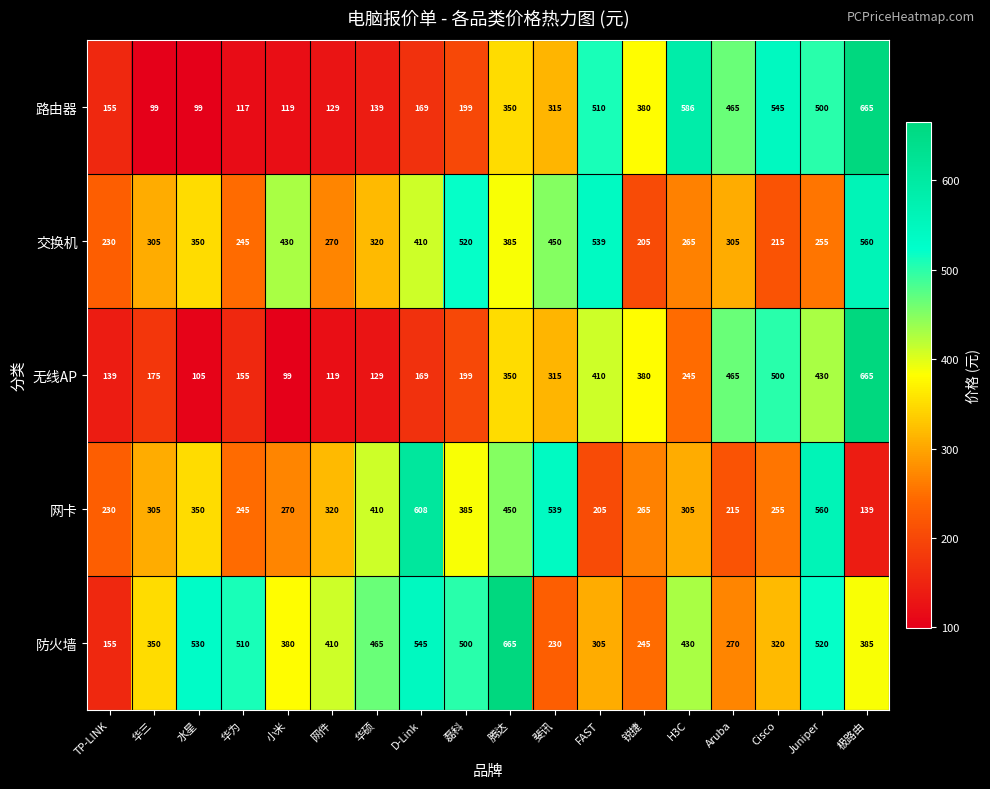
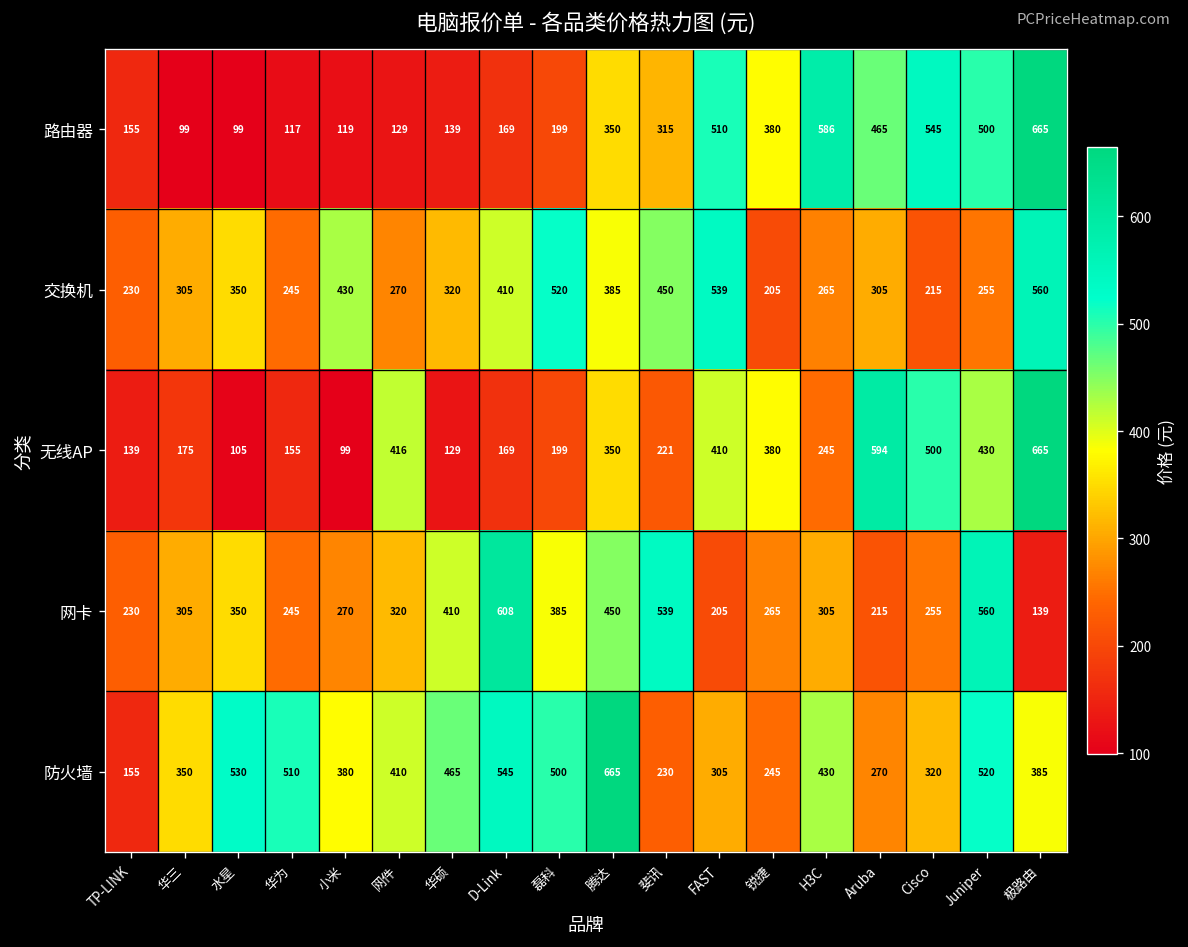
  {
    "路由器": {
      "TP-LINK": 155,
      "华三": 99,
      "水星": 99,
      "华为": 117,
      "小米": 119,
      "网件": 129,
      "华硕": 139,
      "D-Link": 169,
      "磊科": 199,
      "腾达": 350,
      "斐讯": 315,
      "FAST": 510,
      "锐捷": 380,
      "H3C": 586,
      "Aruba": 465,
      "Cisco": 545,
      "Juniper": 500,
      "极路由": 665
    },
    "交换机": {
      "TP-LINK": 230,
      "华三": 305,
      "水星": 350,
      "华为": 245,
      "小米": 430,
      "网件": 270,
      "华硕": 320,
      "D-Link": 410,
      "磊科": 520,
      "腾达": 385,
      "斐讯": 450,
      "FAST": 539,
      "锐捷": 205,
      "H3C": 265,
      "Aruba": 305,
      "Cisco": 215,
      "Juniper": 255,
      "极路由": 560
    },
    "无线AP": {
      "TP-LINK": 139,
      "华三": 175,
      "水星": 105,
      "华为": 155,
      "小米": 99,
-     "网件": 119,
+     "网件": 416,
      "华硕": 129,
      "D-Link": 169,
      "磊科": 199,
      "腾达": 350,
-     "斐讯": 315,
+     "斐讯": 221,
      "FAST": 410,
      "锐捷": 380,
      "H3C": 245,
-     "Aruba": 465,
+     "Aruba": 594,
      "Cisco": 500,
      "Juniper": 430,
      "极路由": 665
    },
    "网卡": {
      "TP-LINK": 230,
      "华三": 305,
      "水星": 350,
      "华为": 245,
      "小米": 270,
      "网件": 320,
      "华硕": 410,
      "D-Link": 608,
      "磊科": 385,
      "腾达": 450,
      "斐讯": 539,
      "FAST": 205,
      "锐捷": 265,
      "H3C": 305,
      "Aruba": 215,
      "Cisco": 255,
      "Juniper": 560,
      "极路由": 139
    },
    "防火墙": {
      "TP-LINK": 155,
      "华三": 350,
      "水星": 530,
      "华为": 510,
      "小米": 380,
      "网件": 410,
      "华硕": 465,
      "D-Link": 545,
      "磊科": 500,
      "腾达": 665,
      "斐讯": 230,
      "FAST": 305,
      "锐捷": 245,
      "H3C": 430,
      "Aruba": 270,
      "Cisco": 320,
      "Juniper": 520,
      "极路由": 385
    }
  }
